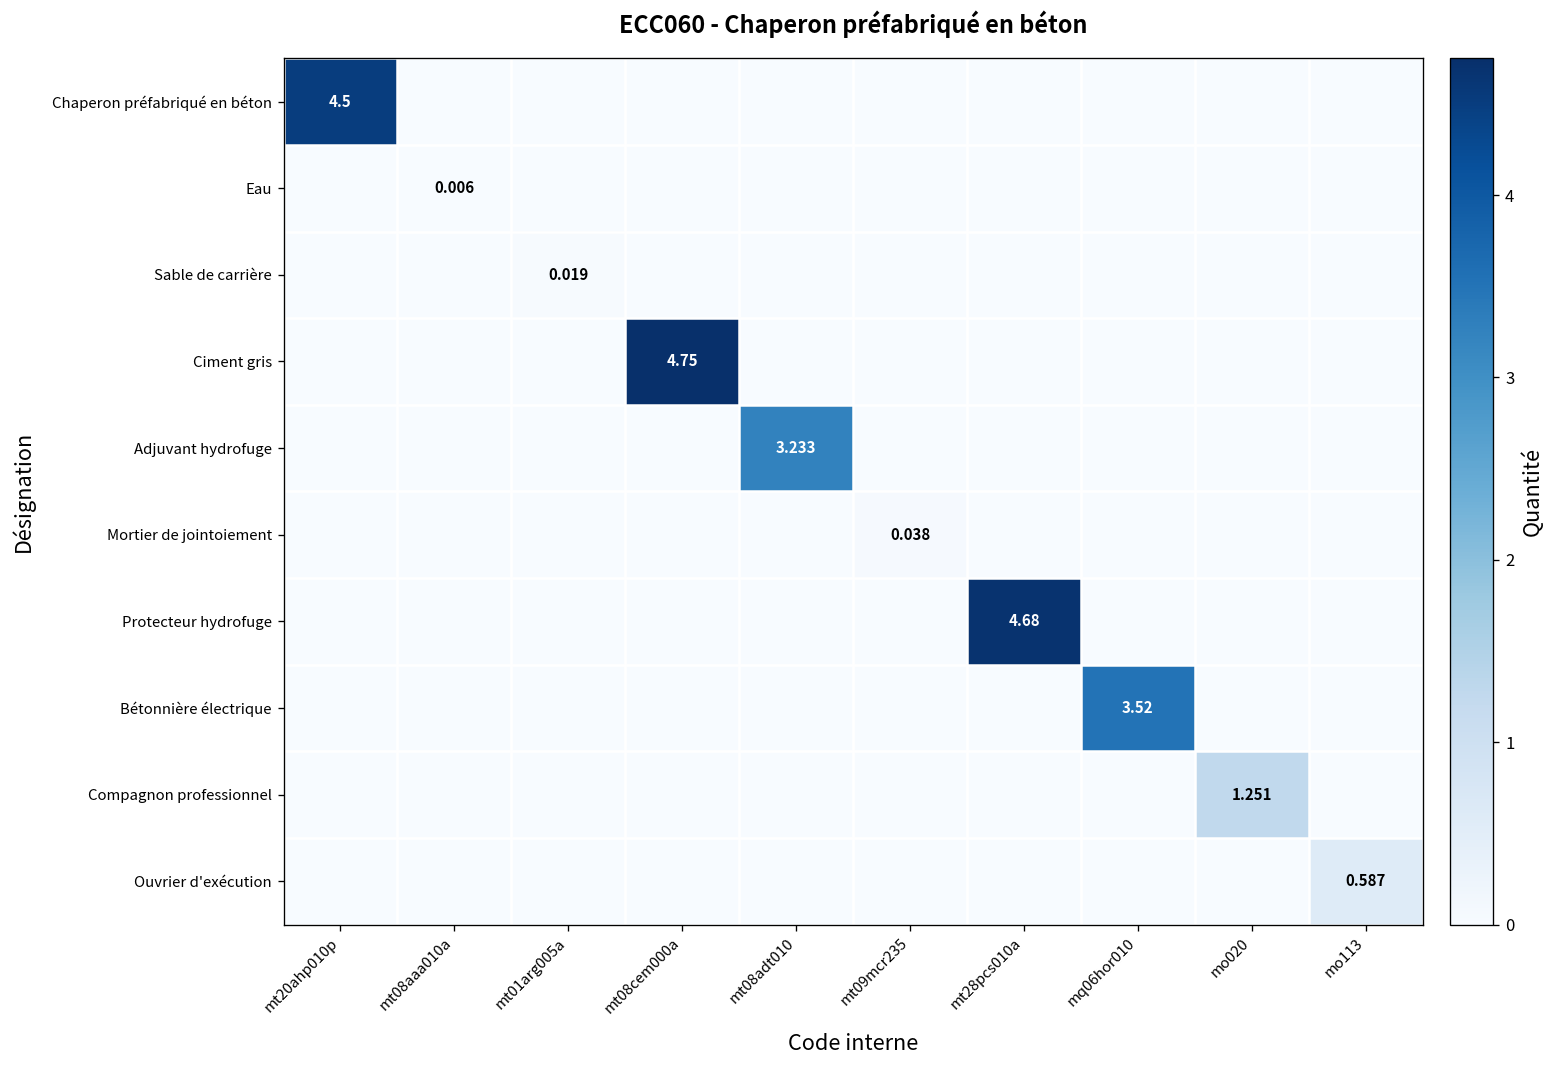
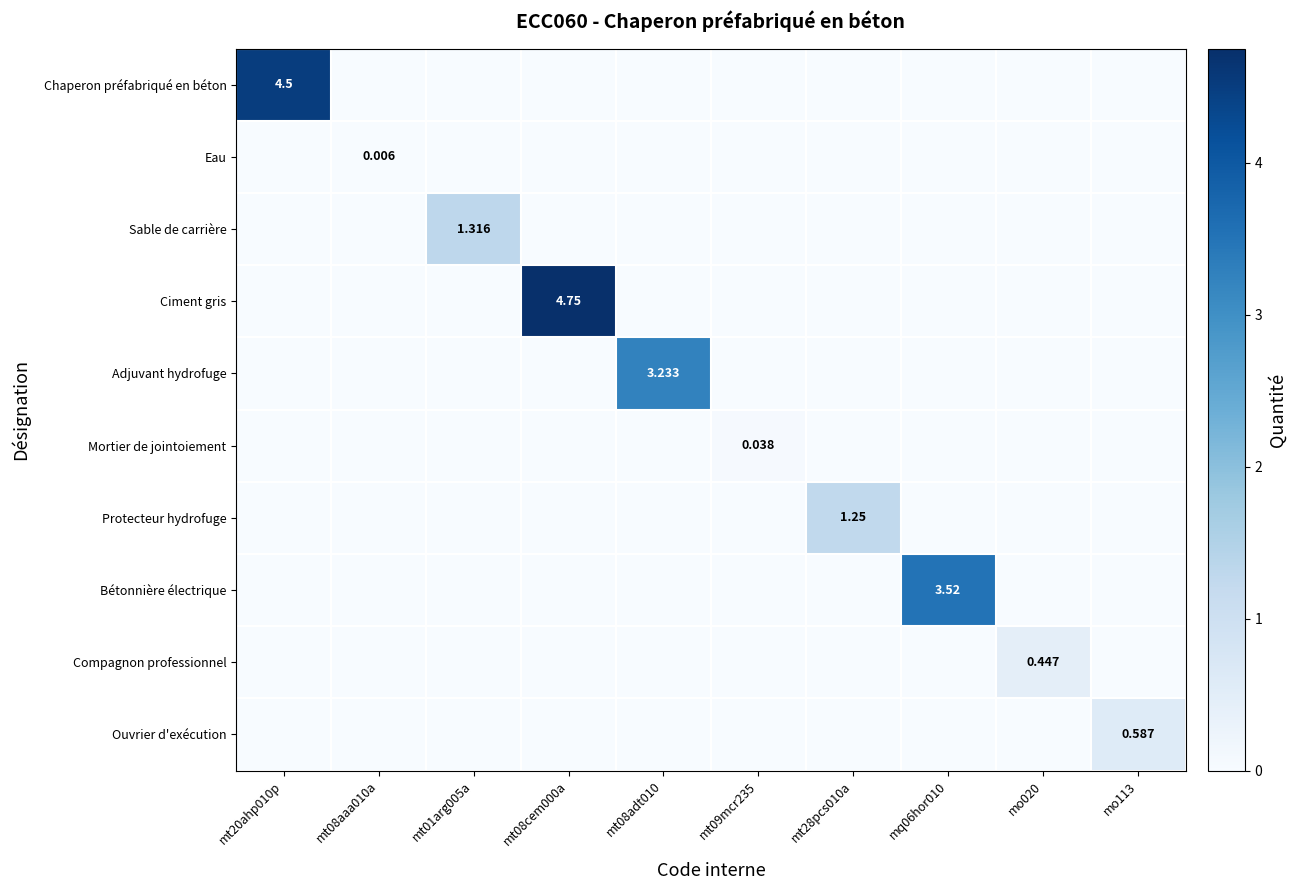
  {
    "Chaperon préfabriqué en béton": {
      "mt20ahp010p": 4.5
    },
    "Eau": {
      "mt08aaa010a": 0.006
    },
    "Sable de carrière": {
-     "mt01arg005a": 0.019
+     "mt01arg005a": 1.316
    },
    "Ciment gris": {
      "mt08cem000a": 4.75
    },
    "Adjuvant hydrofuge": {
      "mt08adt010": 3.233
    },
    "Mortier de jointoiement": {
      "mt09mcr235": 0.038
    },
    "Protecteur hydrofuge": {
-     "mt28pcs010a": 4.68
+     "mt28pcs010a": 1.25
    },
    "Bétonnière électrique": {
      "mq06hor010": 3.52
    },
    "Compagnon professionnel": {
-     "mo020": 1.251
+     "mo020": 0.447
    },
    "Ouvrier d'exécution": {
      "mo113": 0.587
    }
  }
